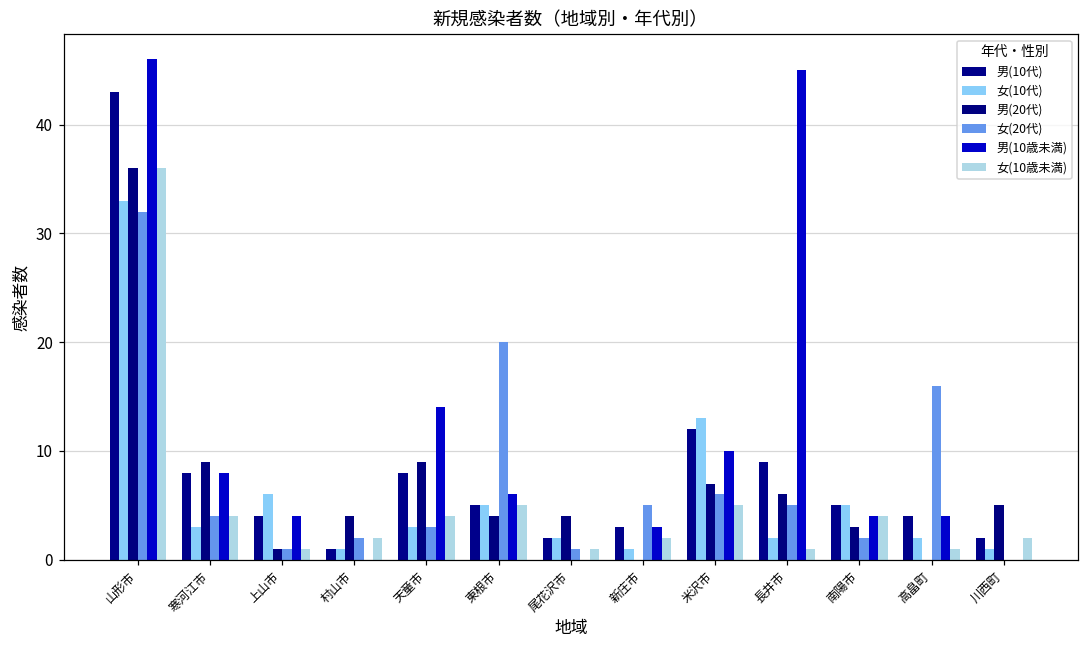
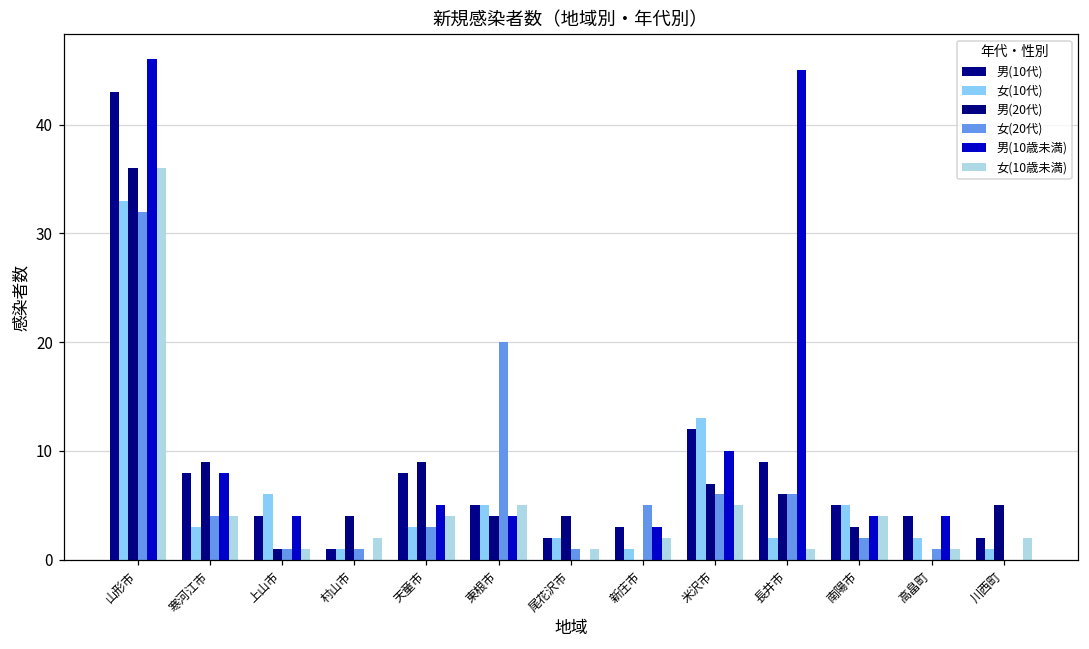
  {
    "女(20代)": {
      "山形市": 32,
      "寒河江市": 4,
      "上山市": 1,
-     "村山市": 2,
+     "村山市": 1,
      "天童市": 3,
      "東根市": 20,
      "尾花沢市": 1,
      "新庄市": 5,
      "米沢市": 6,
-     "長井市": 5,
+     "長井市": 6,
      "南陽市": 2,
-     "高畠町": 16,
+     "高畠町": 1,
      "川西町": 0
    },
    "男(10歳未満)": {
      "山形市": 46,
      "寒河江市": 8,
      "上山市": 4,
      "村山市": 0,
-     "天童市": 14,
-     "東根市": 6,
+     "天童市": 5,
+     "東根市": 4,
      "尾花沢市": 0,
      "新庄市": 3,
      "米沢市": 10,
      "長井市": 45,
      "南陽市": 4,
      "高畠町": 4,
      "川西町": 0
    }
  }
